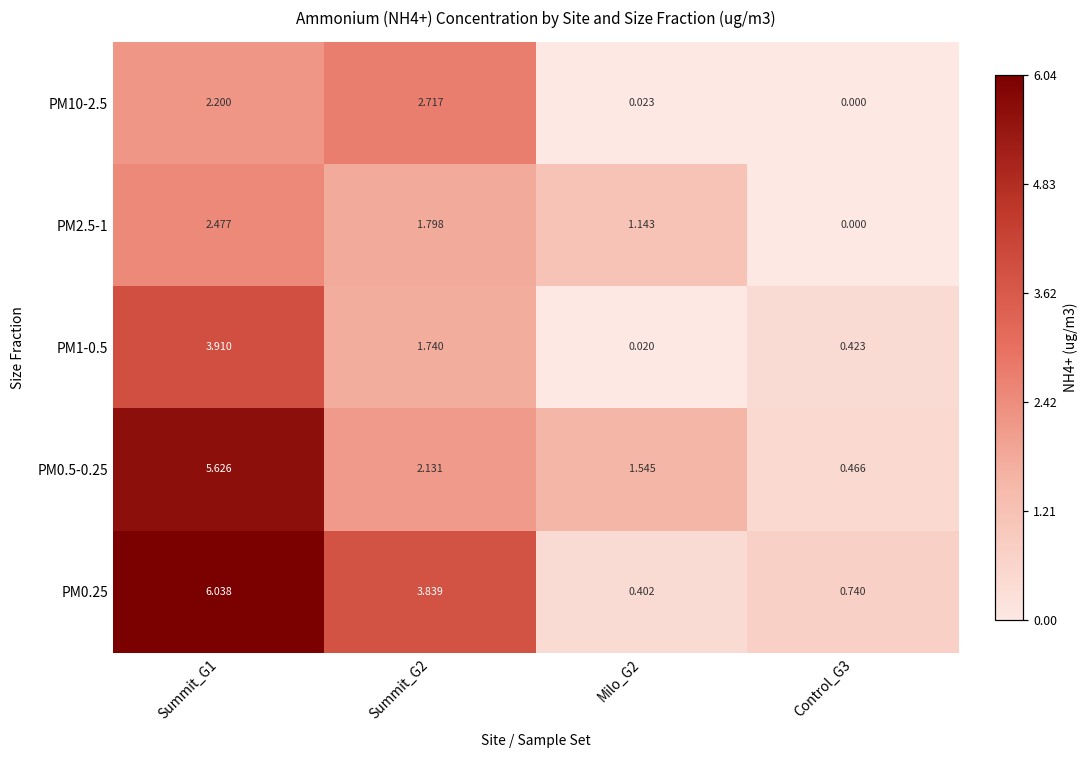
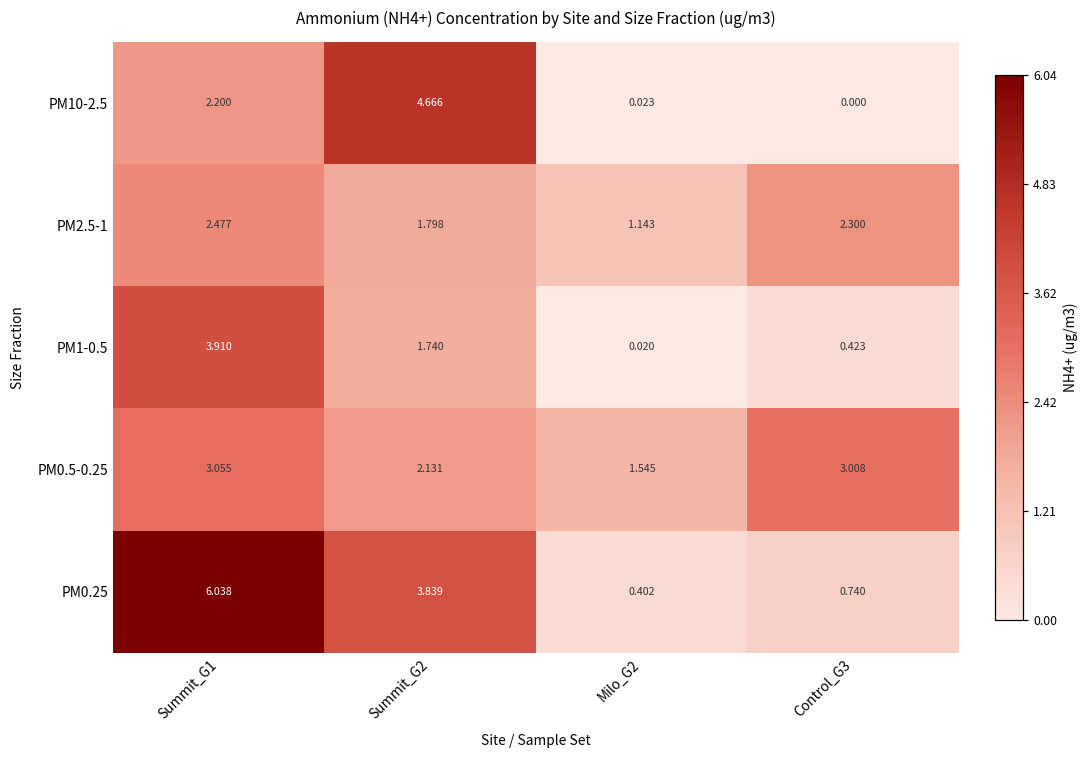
  {
    "PM10-2.5": {
      "Summit_G1": 2.200,
-     "Summit_G2": 2.717,
+     "Summit_G2": 4.666,
      "Milo_G2": 0.023,
      "Control_G3": 0.000
    },
    "PM2.5-1": {
      "Summit_G1": 2.477,
      "Summit_G2": 1.798,
      "Milo_G2": 1.143,
-     "Control_G3": 0.000
+     "Control_G3": 2.300
    },
    "PM1-0.5": {
      "Summit_G1": 3.910,
      "Summit_G2": 1.740,
      "Milo_G2": 0.020,
      "Control_G3": 0.423
    },
    "PM0.5-0.25": {
-     "Summit_G1": 5.626,
+     "Summit_G1": 3.055,
      "Summit_G2": 2.131,
      "Milo_G2": 1.545,
-     "Control_G3": 0.466
+     "Control_G3": 3.008
    },
    "PM0.25": {
      "Summit_G1": 6.038,
      "Summit_G2": 3.839,
      "Milo_G2": 0.402,
      "Control_G3": 0.740
    }
  }
